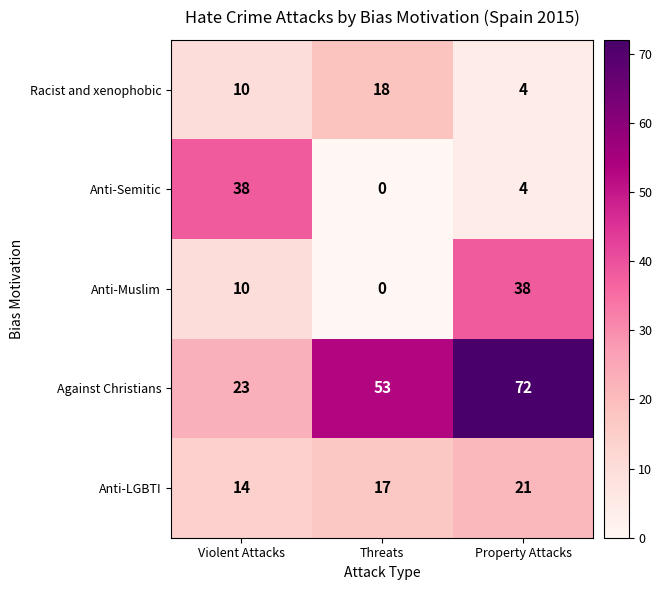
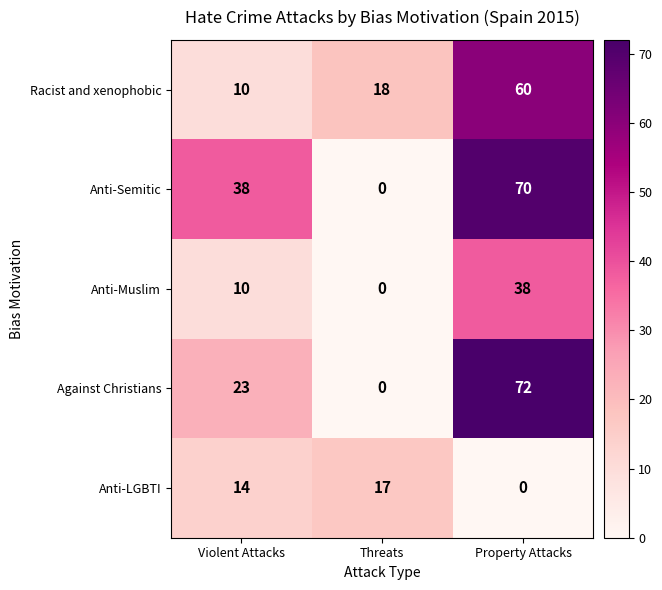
  {
    "Racist and xenophobic": {
      "Violent Attacks": 10,
      "Threats": 18,
-     "Property Attacks": 4
+     "Property Attacks": 60
    },
    "Anti-Semitic": {
      "Violent Attacks": 38,
      "Threats": 0,
-     "Property Attacks": 4
+     "Property Attacks": 70
    },
    "Anti-Muslim": {
      "Violent Attacks": 10,
      "Threats": 0,
      "Property Attacks": 38
    },
    "Against Christians": {
      "Violent Attacks": 23,
-     "Threats": 53,
+     "Threats": 0,
      "Property Attacks": 72
    },
    "Anti-LGBTI": {
      "Violent Attacks": 14,
      "Threats": 17,
-     "Property Attacks": 21
+     "Property Attacks": 0
    }
  }
